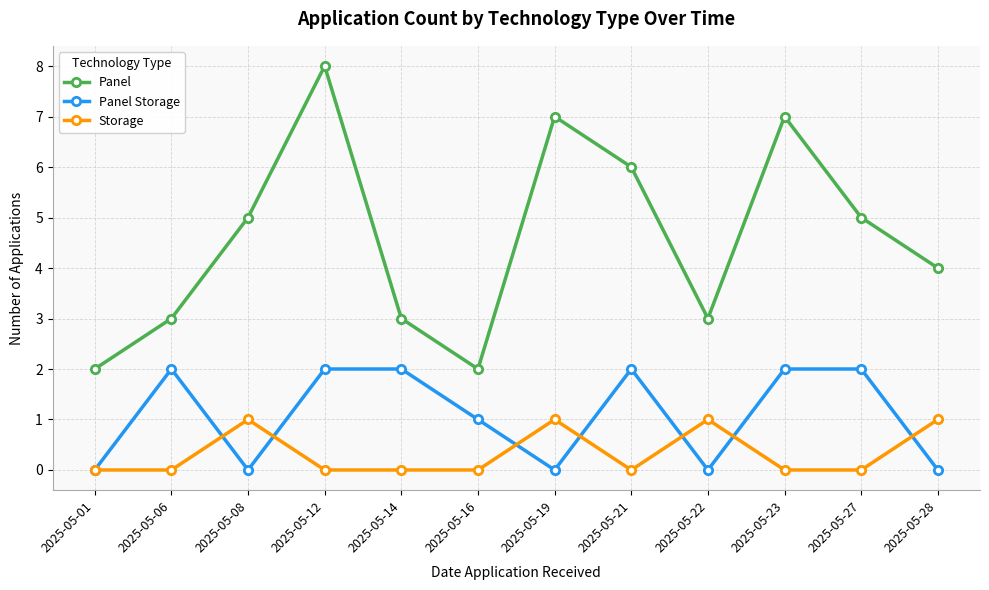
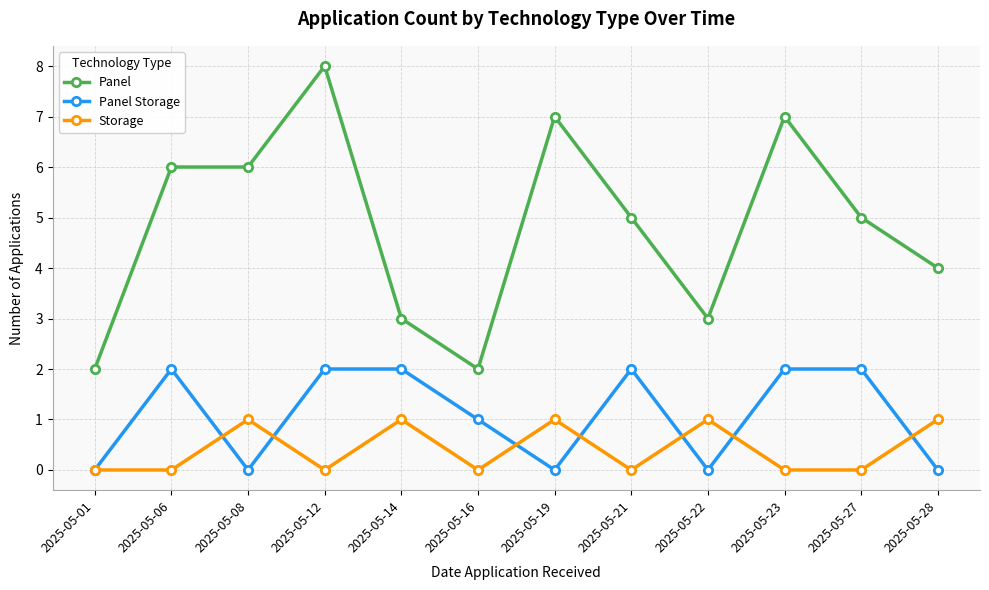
  {
    "Panel": {
      "2025-05-01": 2,
-     "2025-05-06": 3,
-     "2025-05-08": 5,
+     "2025-05-06": 6,
+     "2025-05-08": 6,
      "2025-05-12": 8,
      "2025-05-14": 3,
      "2025-05-16": 2,
      "2025-05-19": 7,
-     "2025-05-21": 6,
+     "2025-05-21": 5,
      "2025-05-22": 3,
      "2025-05-23": 7,
      "2025-05-27": 5,
      "2025-05-28": 4
    },
    "Panel Storage": {
      "2025-05-06": 2,
      "2025-05-08": 0,
      "2025-05-12": 2,
      "2025-05-14": 2,
      "2025-05-16": 1,
      "2025-05-19": 0,
      "2025-05-21": 2,
      "2025-05-22": 0,
      "2025-05-23": 2,
      "2025-05-27": 2,
      "2025-05-28": 0
    },
    "Storage": {
      "2025-05-06": 0,
      "2025-05-08": 1,
      "2025-05-12": 0,
-     "2025-05-14": 0,
+     "2025-05-14": 1,
      "2025-05-16": 0,
      "2025-05-19": 1,
      "2025-05-21": 0,
      "2025-05-22": 1,
      "2025-05-23": 0,
      "2025-05-27": 0,
      "2025-05-28": 1
    }
  }
